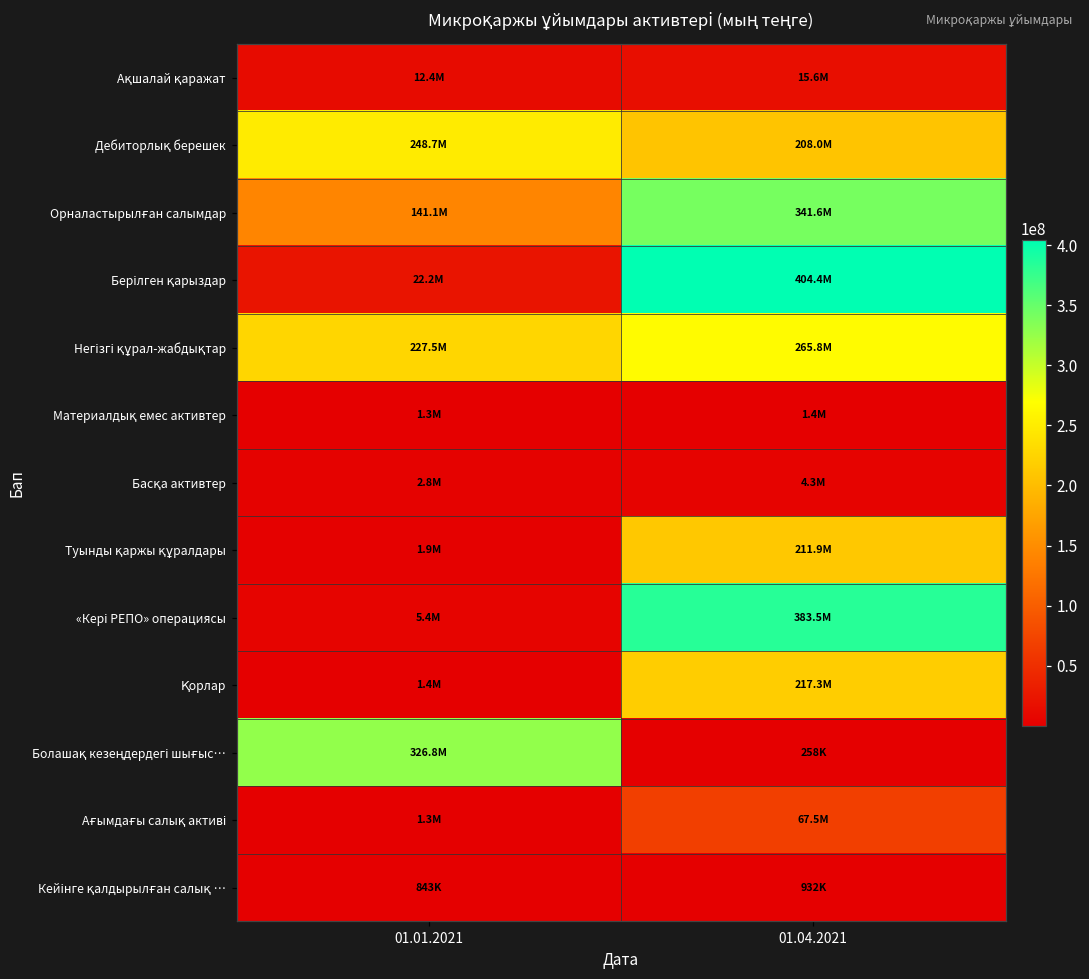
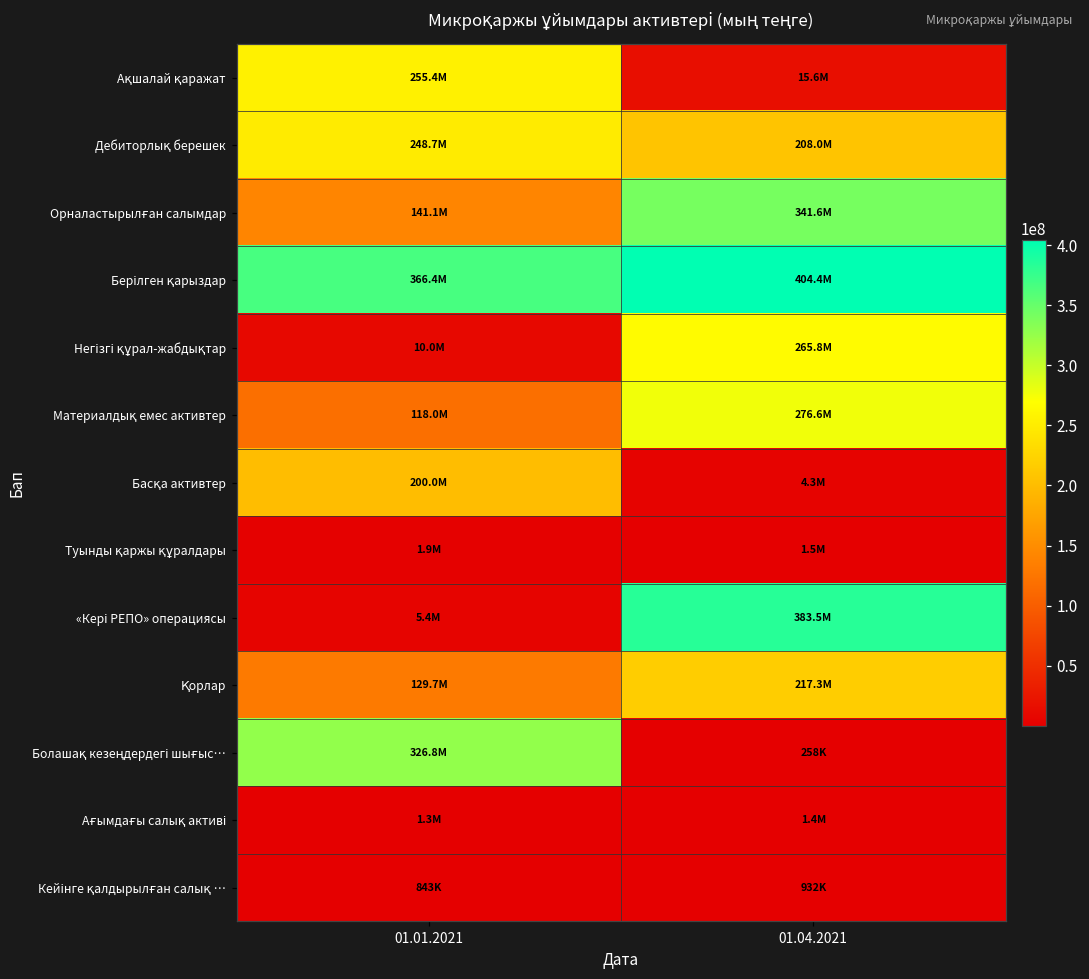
  {
    "Ақшалай қаражат": {
-     "01.01.2021": "12.4M",
+     "01.01.2021": "255.4M",
      "01.04.2021": "15.6M"
    },
    "Дебиторлық берешек": {
      "01.01.2021": "248.7M",
      "01.04.2021": "208.0M"
    },
    "Орналастырылған салымдар": {
      "01.01.2021": "141.1M",
      "01.04.2021": "341.6M"
    },
    "Берілген қарыздар": {
-     "01.01.2021": "22.2M",
+     "01.01.2021": "366.4M",
      "01.04.2021": "404.4M"
    },
    "Негізгі құрал-жабдықтар": {
-     "01.01.2021": "227.5M",
+     "01.01.2021": "10.0M",
      "01.04.2021": "265.8M"
    },
    "Материалдық емес активтер": {
-     "01.01.2021": "1.3M",
-     "01.04.2021": "1.4M"
+     "01.01.2021": "118.0M",
+     "01.04.2021": "276.6M"
    },
    "Басқа активтер": {
-     "01.01.2021": "2.8M",
+     "01.01.2021": "200.0M",
      "01.04.2021": "4.3M"
    },
    "Туынды қаржы құралдары": {
      "01.01.2021": "1.9M",
-     "01.04.2021": "211.9M"
+     "01.04.2021": "1.5M"
    },
    "«Кері РЕПО» операциясы": {
      "01.01.2021": "5.4M",
      "01.04.2021": "383.5M"
    },
    "Қорлар": {
-     "01.01.2021": "1.4M",
+     "01.01.2021": "129.7M",
      "01.04.2021": "217.3M"
    },
    "Болашақ кезеңдердегі шығыс…": {
      "01.01.2021": "326.8M",
      "01.04.2021": "258K"
    },
    "Ағымдағы салық активі": {
      "01.01.2021": "1.3M",
-     "01.04.2021": "67.5M"
+     "01.04.2021": "1.4M"
    },
    "Кейінге қалдырылған салық …": {
      "01.01.2021": "843K",
      "01.04.2021": "932K"
    }
  }
